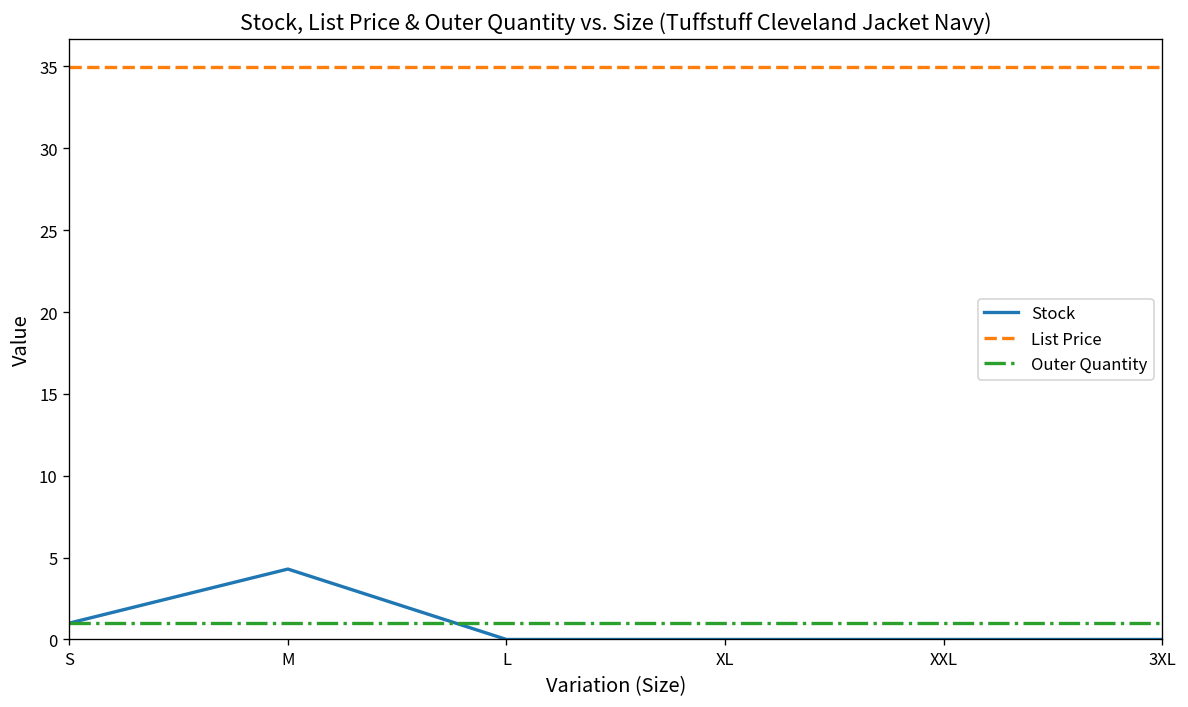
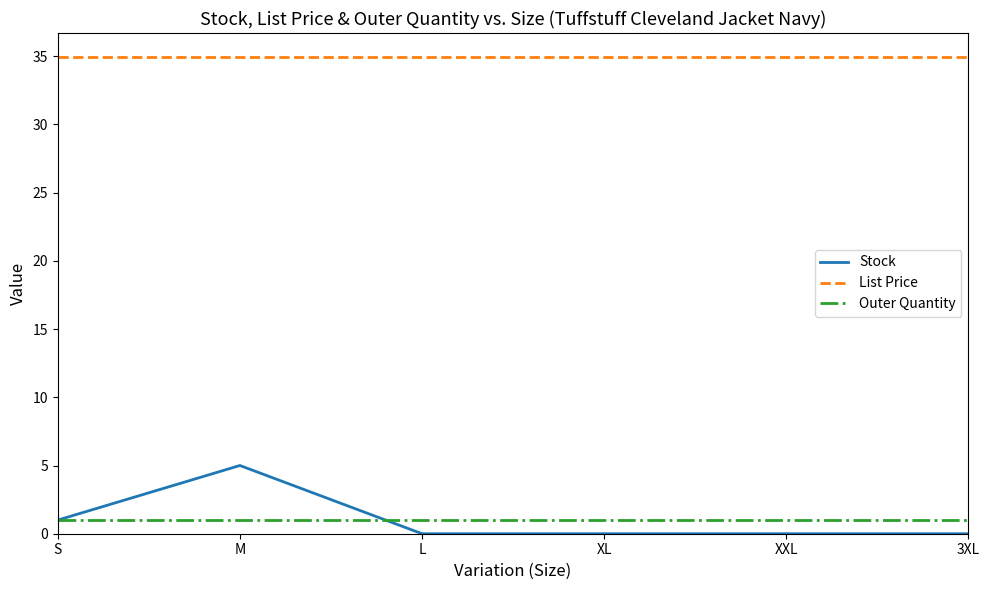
  {
    "Stock": {
-     "M": 4.3,
+     "M": 5.0,
      "L": 0.0,
      "XL": 0.0,
      "XXL": 0.0,
      "3XL": 0.0
    },
    "List Price": {
      "S": 35.0,
      "M": 35.0,
      "L": 35.0,
      "XL": 35.0,
      "XXL": 35.0,
      "3XL": 35.0
    },
    "Outer Quantity": {
      "M": 1.0,
      "L": 1.0,
      "XL": 1.0,
      "XXL": 1.0,
      "3XL": 1.0
    }
  }
